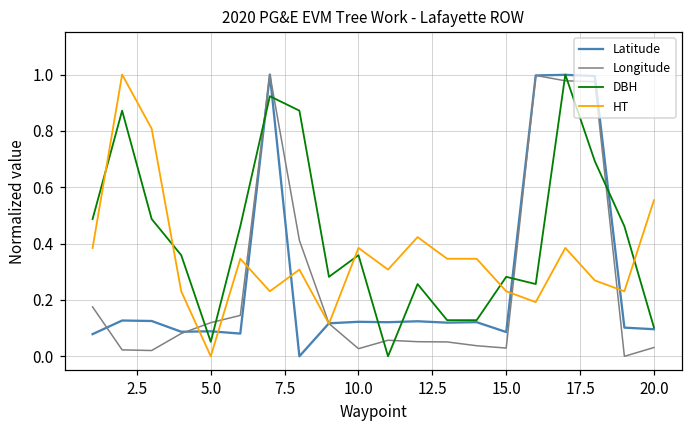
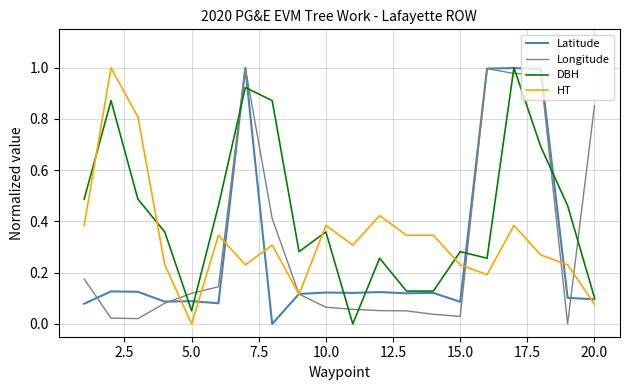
  {
    "Latitude": {
      "5.0": 0.09,
      "10.0": 0.12,
      "15.0": 0.09
    },
    "Longitude": {
      "5.0": 0.12,
-     "10.0": 0.03,
+     "10.0": 0.07,
      "15.0": 0.03,
-     "20.0": 0.03
+     "20.0": 0.85
    },
    "DBH": {
      "5.0": 0.05,
      "10.0": 0.36,
      "15.0": 0.28
    },
    "HT": {
      "5.0": 0.00,
      "10.0": 0.38,
      "15.0": 0.23,
-     "20.0": 0.55
+     "20.0": 0.08
    }
  }
